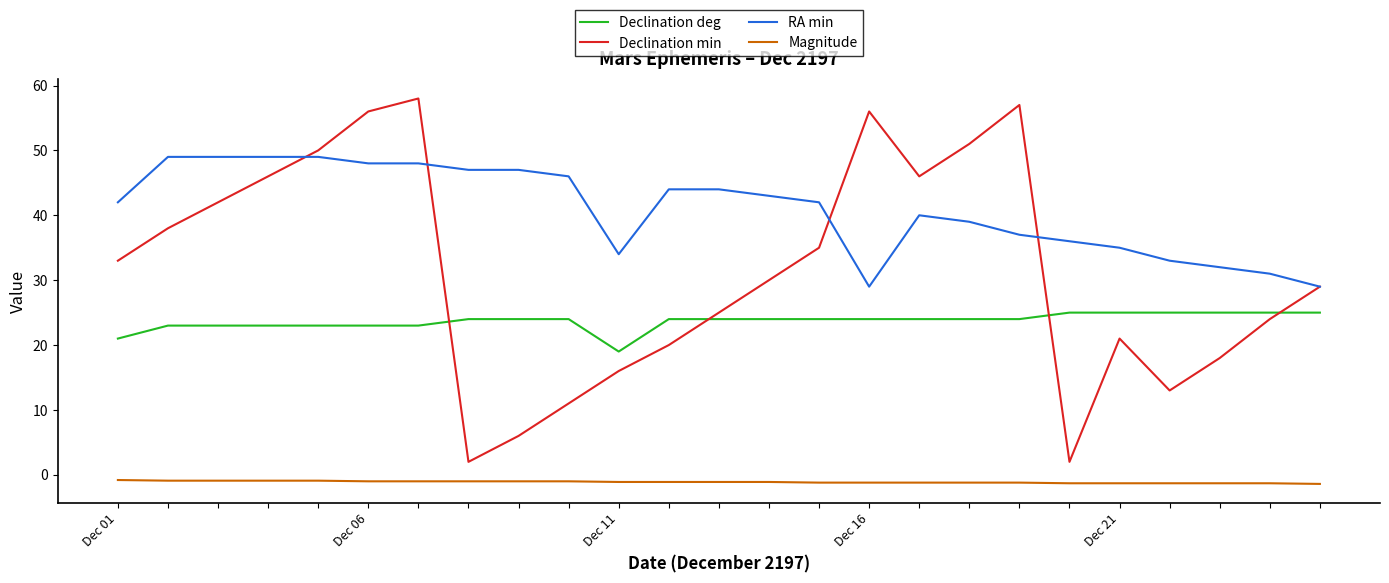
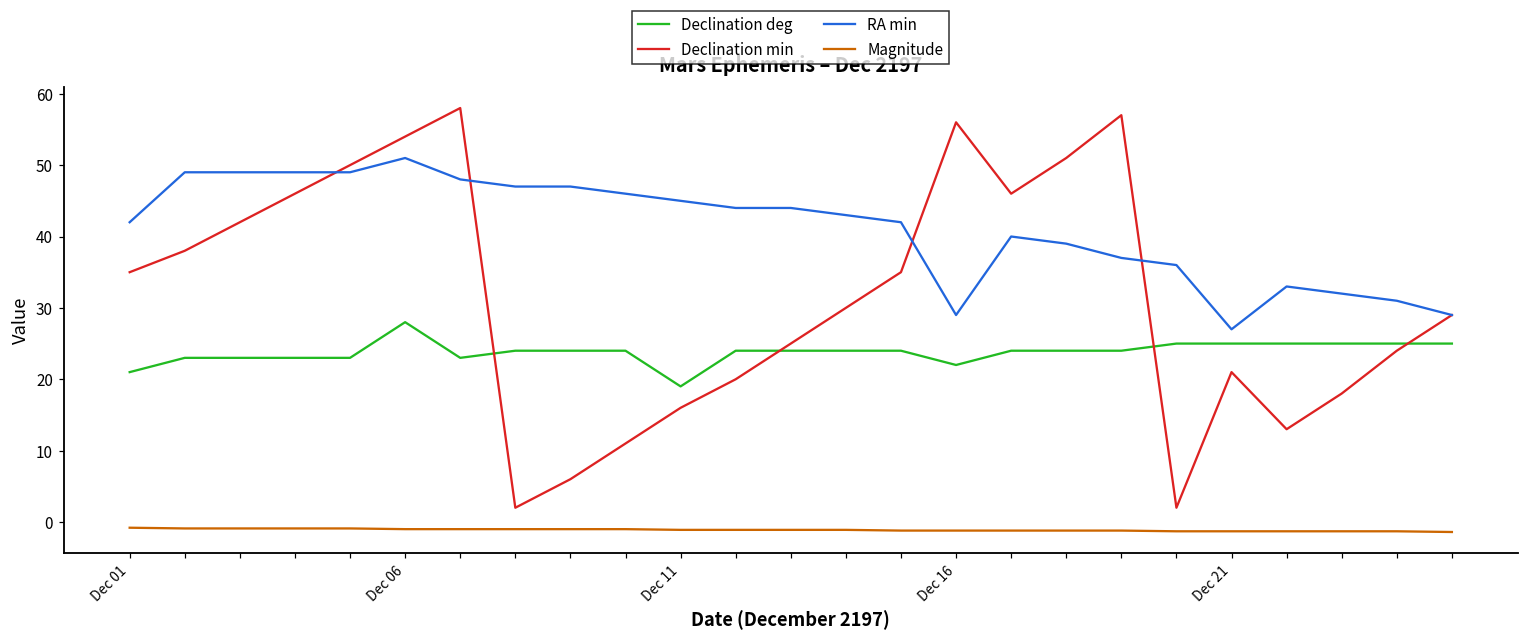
  {
    "Declination deg": {
      "Dec 01": 21,
-     "Dec 06": 23,
+     "Dec 06": 28,
      "Dec 11": 19,
-     "Dec 16": 24,
+     "Dec 16": 22,
      "Dec 21": 25
    },
    "Declination min": {
-     "Dec 01": 33,
-     "Dec 06": 56,
+     "Dec 01": 35,
+     "Dec 06": 54,
      "Dec 11": 16,
      "Dec 16": 56,
      "Dec 21": 21
    },
    "RA min": {
      "Dec 01": 42,
-     "Dec 06": 48,
-     "Dec 11": 34,
+     "Dec 06": 51,
+     "Dec 11": 45,
      "Dec 16": 29,
-     "Dec 21": 35
+     "Dec 21": 27
    },
    "Magnitude": {
      "Dec 01": -1,
      "Dec 06": -1,
      "Dec 11": -1,
      "Dec 16": -1,
      "Dec 21": -1
    }
  }
